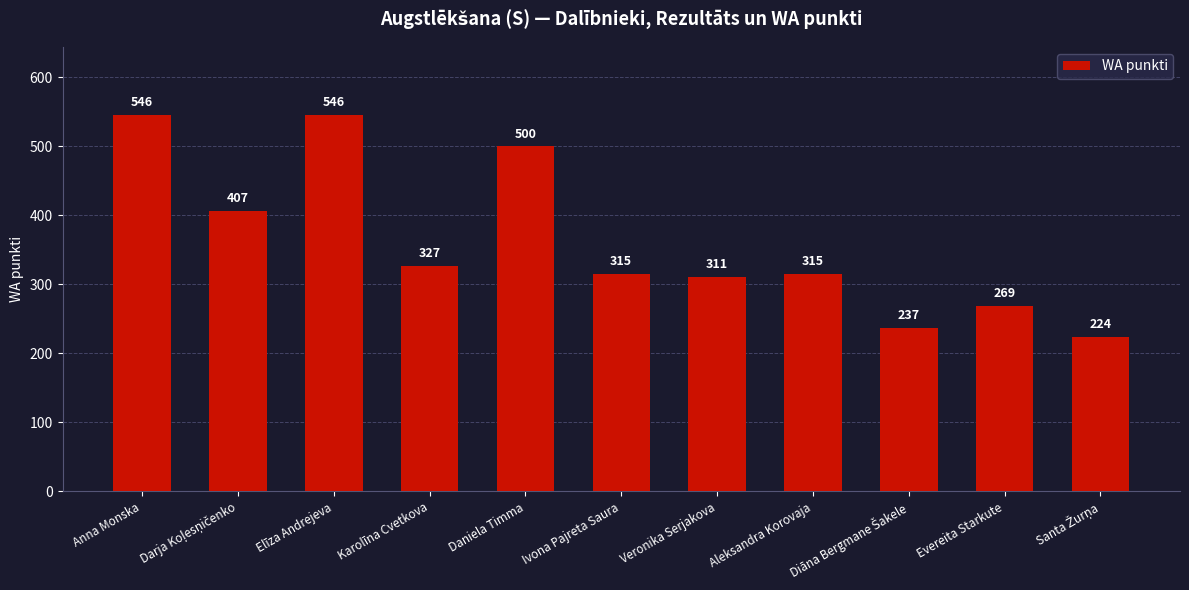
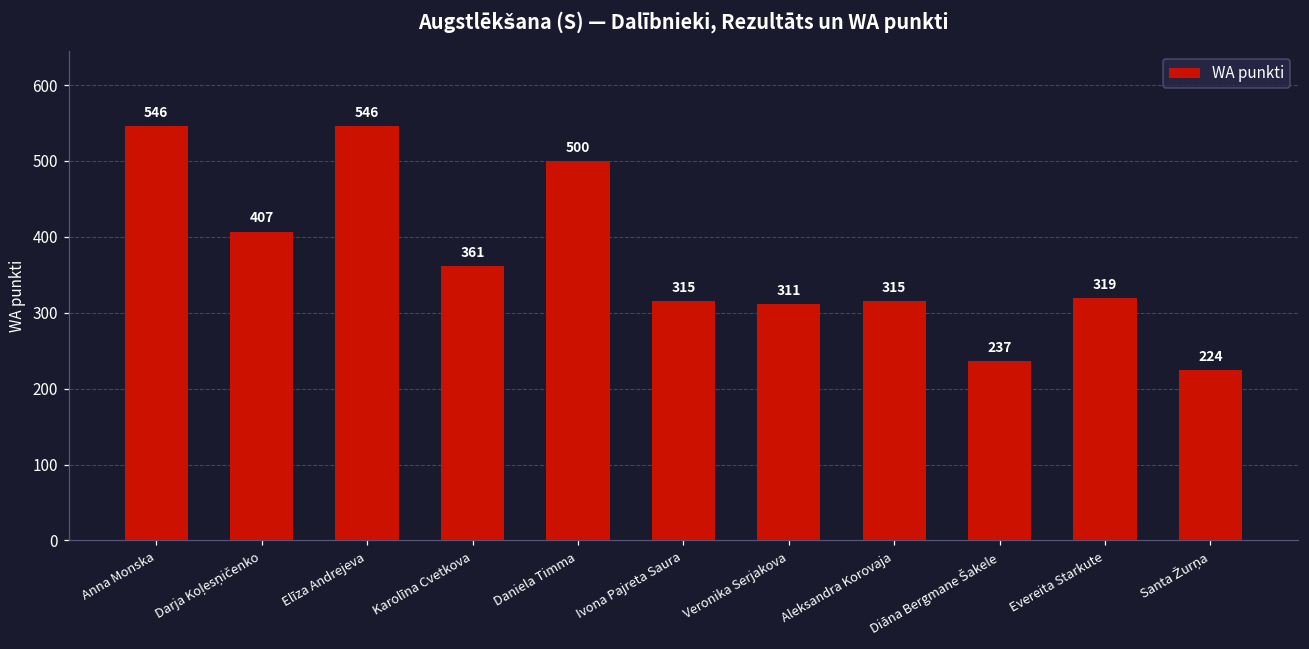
  {
    "Anna Monska": 546,
    "Darja Koļesņičenko": 407,
    "Elīza Andrejeva": 546,
-   "Karolīna Cvetkova": 327,
+   "Karolīna Cvetkova": 361,
    "Daniela Timma": 500,
    "Ivona Pajreta Saura": 315,
    "Veronika Serjakova": 311,
    "Aleksandra Korovaja": 315,
    "Diāna Bergmane Šakele": 237,
-   "Evereita Starkute": 269,
+   "Evereita Starkute": 319,
    "Santa Žurņa": 224
  }
